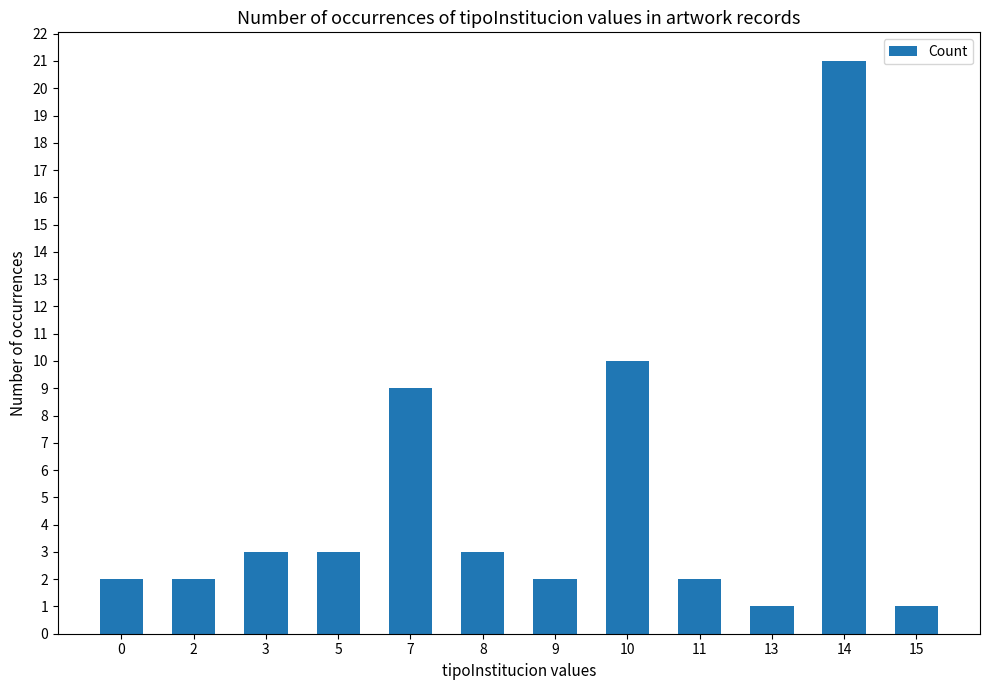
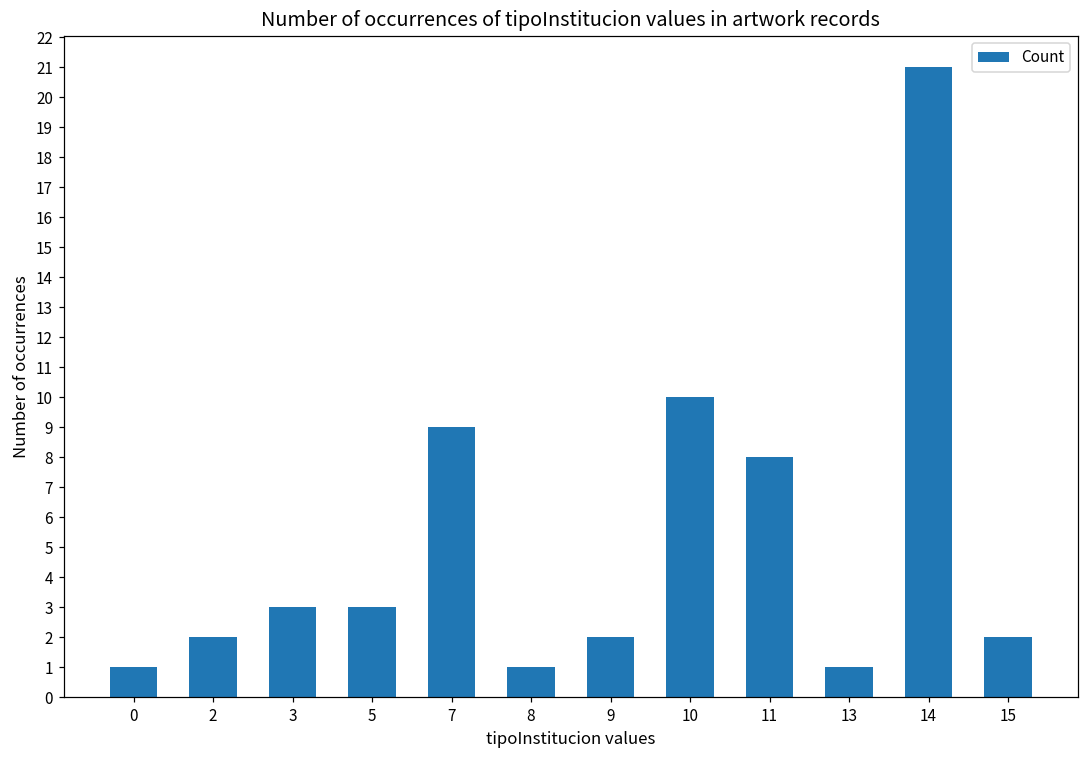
  {
-   "0": 2,
+   "0": 1,
    "2": 2,
    "3": 3,
    "5": 3,
    "7": 9,
-   "8": 3,
+   "8": 1,
    "9": 2,
    "10": 10,
-   "11": 2,
+   "11": 8,
    "13": 1,
    "14": 21,
-   "15": 1
+   "15": 2
  }
